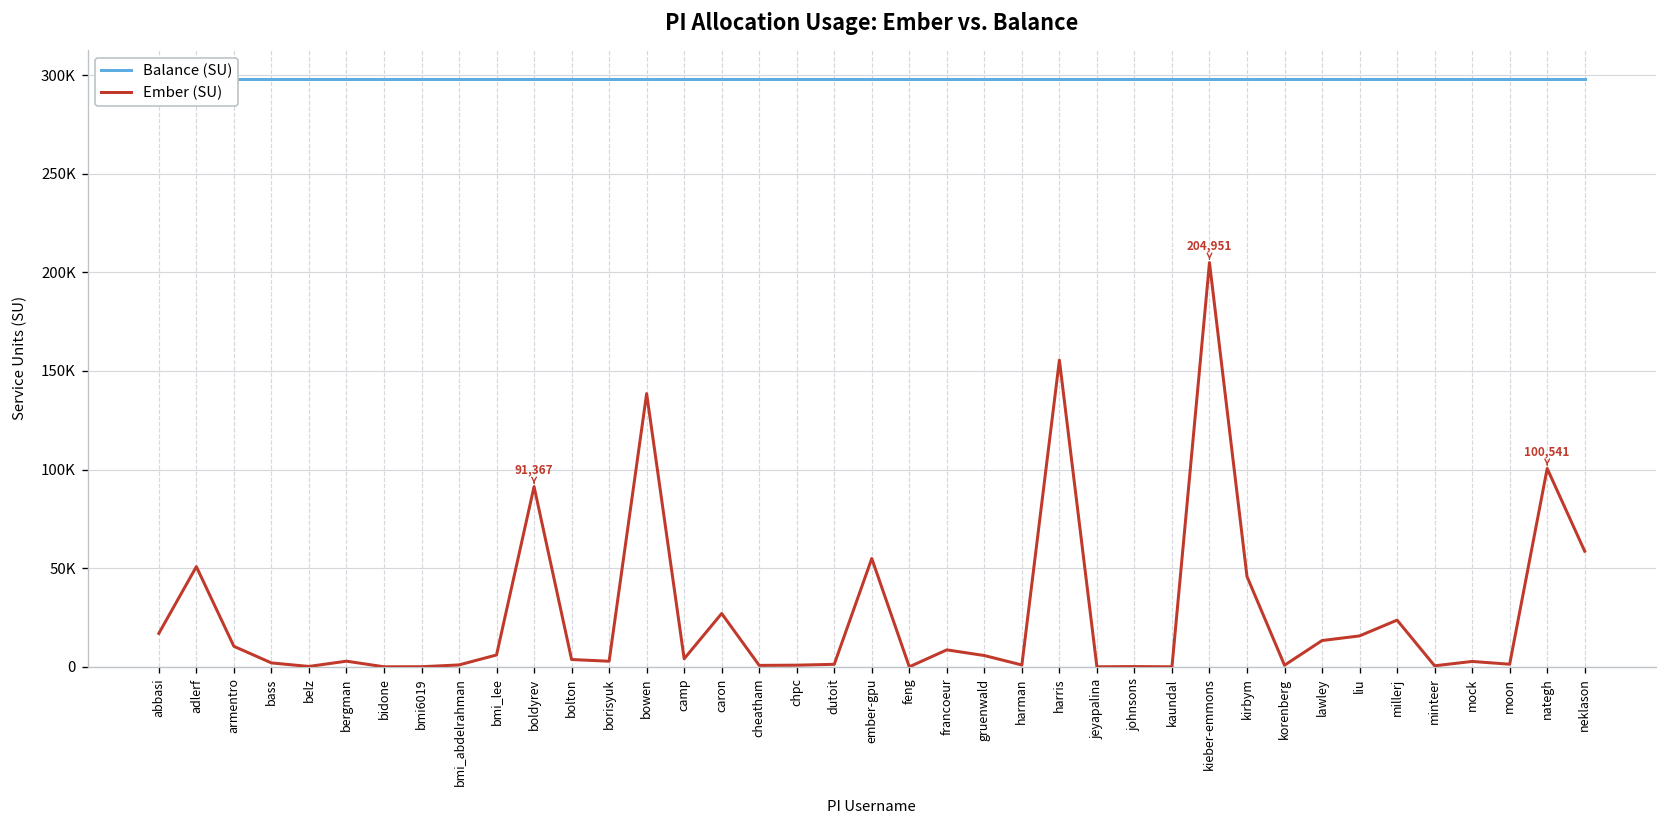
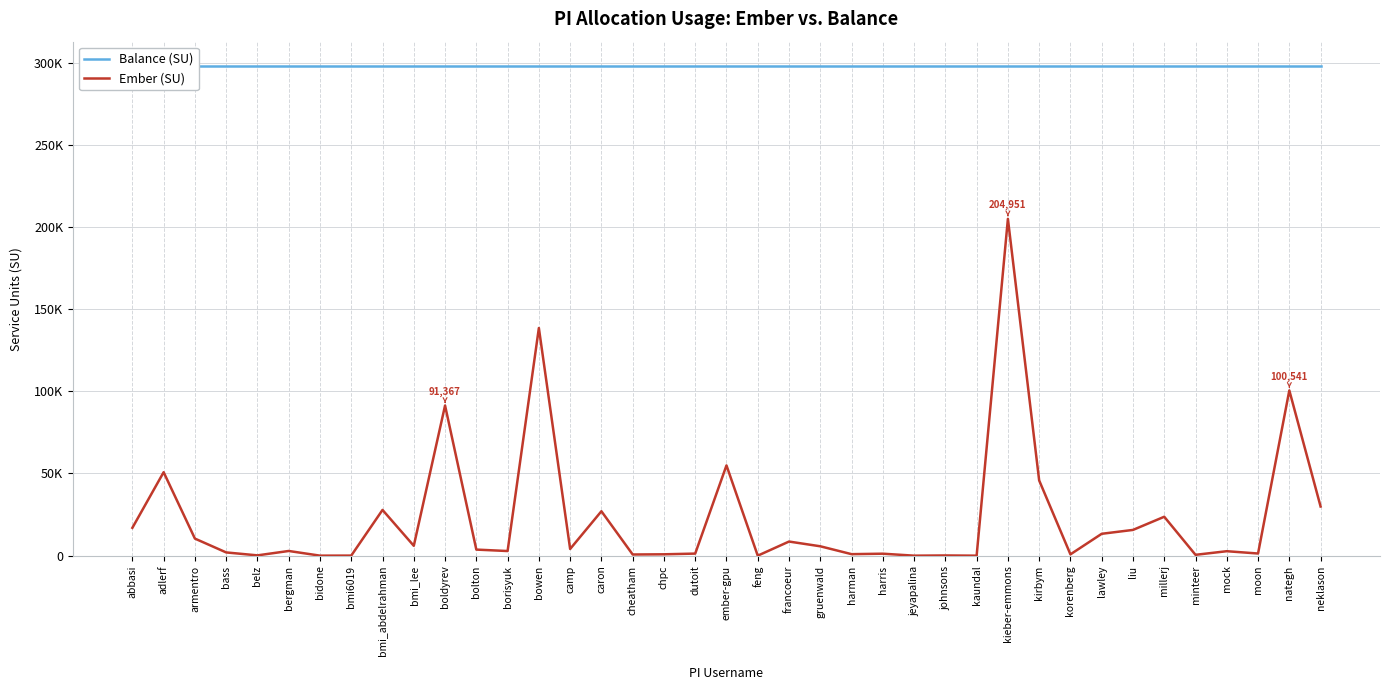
  {
    "Balance (SU)": {
      "bass": 298000,
      "belz": 298000,
      "bergman": 298000,
      "bidone": 298000,
      "bmi6019": 298000,
      "bmi_abdelrahman": 298000,
      "bmi_lee": 298000,
      "boldyrev": 298000,
      "bolton": 298000,
      "borisyuk": 298000,
      "bowen": 298000,
      "camp": 298000,
      "caron": 298000,
      "cheatham": 298000,
      "chpc": 298000,
      "dutoit": 298000,
      "ember-gpu": 298000,
      "feng": 298000,
      "francoeur": 298000,
      "gruenwald": 298000,
      "harman": 298000,
      "harris": 298000,
      "jeyapalina": 298000,
      "johnsons": 298000,
      "kaundal": 298000,
      "kieber-emmons": 298000,
      "kirbym": 298000,
      "korenberg": 298000,
      "lawley": 298000,
      "liu": 298000,
      "millerj": 298000,
      "minteer": 298000,
      "mock": 298000,
      "moon": 298000,
      "nategh": 298000,
      "neklason": 298000
    },
    "Ember (SU)": {
      "abbasi": 17000,
      "adlerf": 51000,
      "armentro": 10000,
      "bass": 2000,
      "belz": 0,
      "bergman": 3000,
      "bidone": 0,
      "bmi6019": 0,
-     "bmi_abdelrahman": 1000,
+     "bmi_abdelrahman": 28000,
      "bmi_lee": 6000,
      "bolton": 4000,
      "borisyuk": 3000,
      "bowen": 139000,
      "camp": 4000,
      "caron": 27000,
      "cheatham": 1000,
      "chpc": 1000,
      "dutoit": 1000,
      "ember-gpu": 55000,
      "feng": 0,
      "francoeur": 9000,
      "gruenwald": 6000,
      "harman": 1000,
-     "harris": 156000,
+     "harris": 1000,
      "jeyapalina": 0,
      "johnsons": 0,
      "kaundal": 0,
      "kirbym": 46000,
      "korenberg": 1000,
      "lawley": 13000,
      "liu": 16000,
      "millerj": 24000,
      "minteer": 1000,
      "mock": 3000,
      "moon": 1000,
-     "neklason": 59000
+     "neklason": 30000
    }
  }
